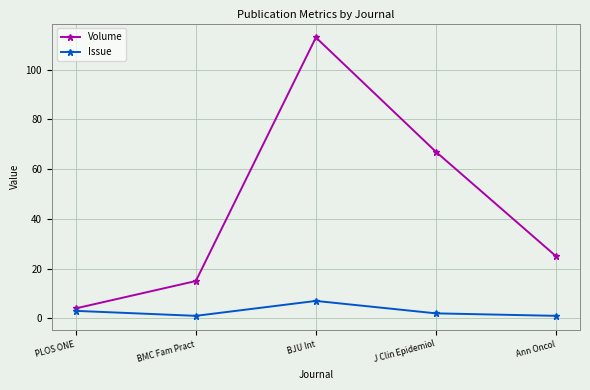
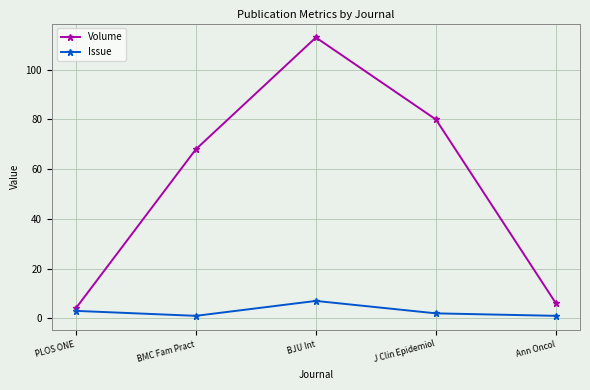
  {
    "Volume": {
-     "BMC Fam Pract": 15,
+     "BMC Fam Pract": 68,
      "BJU Int": 113,
-     "J Clin Epidemiol": 67,
-     "Ann Oncol": 25
+     "J Clin Epidemiol": 80,
+     "Ann Oncol": 6
    },
    "Issue": {
      "BMC Fam Pract": 1,
      "BJU Int": 7,
      "J Clin Epidemiol": 2,
      "Ann Oncol": 1
    }
  }
